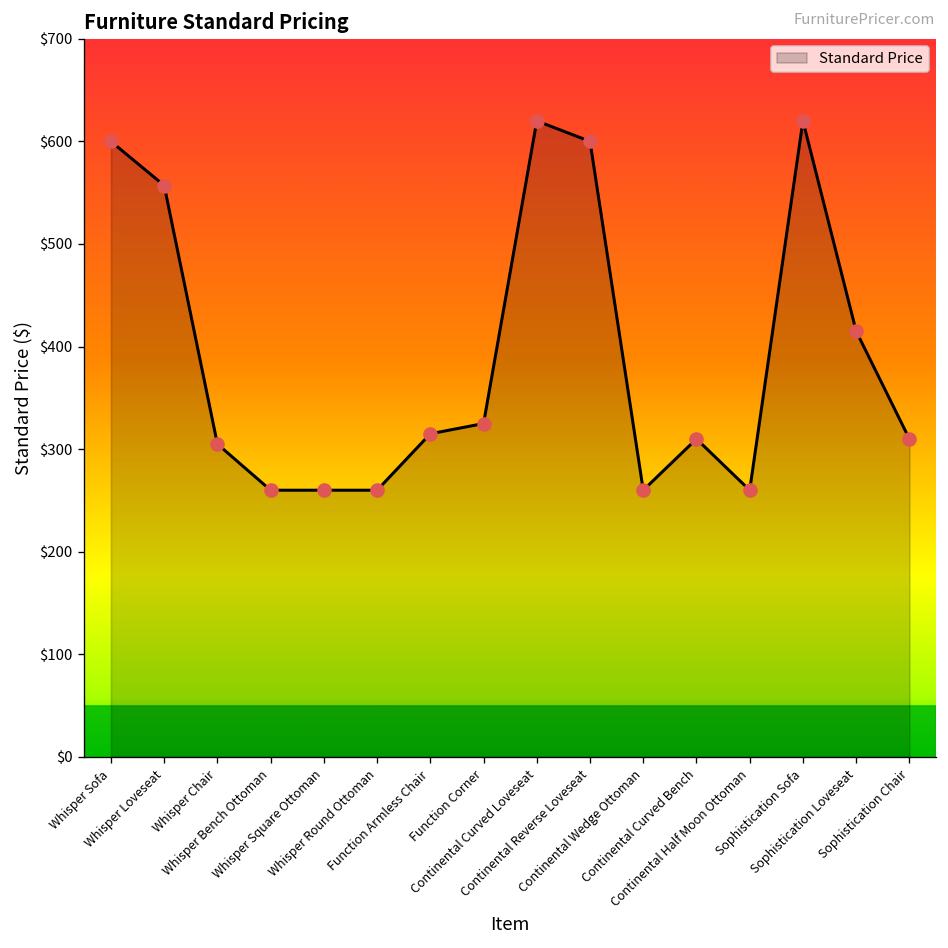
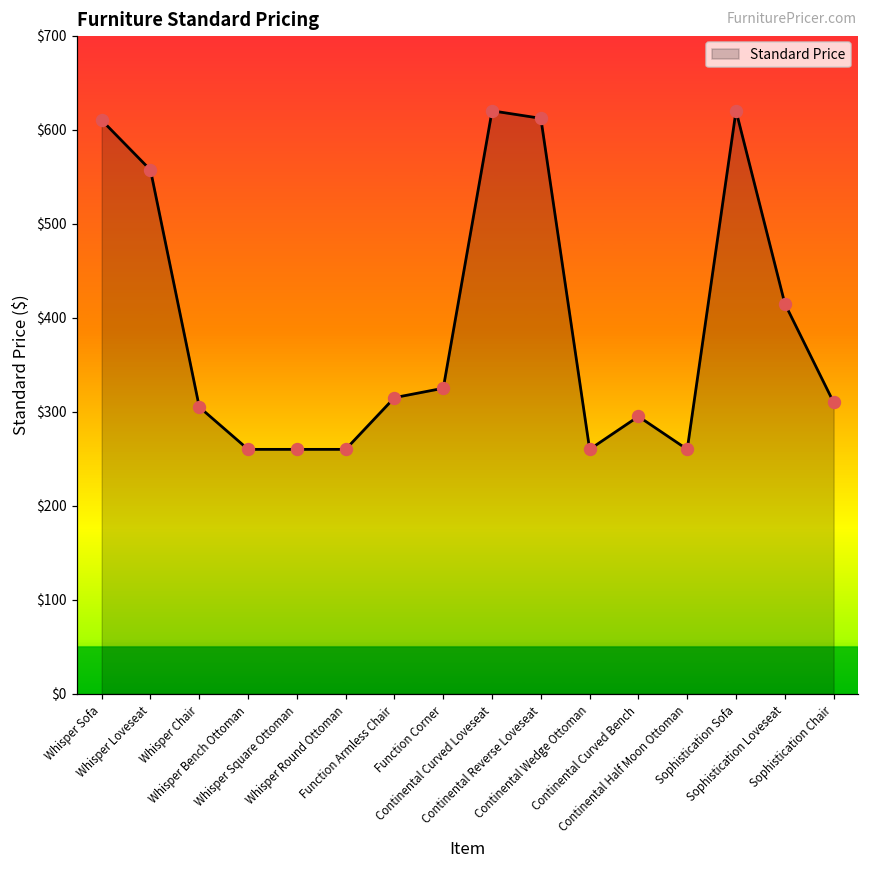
  {
-   "Whisper Sofa": "$600",
+   "Whisper Sofa": "$610",
    "Whisper Loveseat": "$560",
    "Whisper Chair": "$310",
    "Whisper Bench Ottoman": "$260",
    "Whisper Square Ottoman": "$260",
    "Whisper Round Ottoman": "$260",
    "Function Armless Chair": "$320",
    "Function Corner": "$330",
    "Continental Curved Loveseat": "$620",
-   "Continental Reverse Loveseat": "$600",
+   "Continental Reverse Loveseat": "$610",
    "Continental Wedge Ottoman": "$260",
-   "Continental Curved Bench": "$310",
+   "Continental Curved Bench": "$300",
    "Continental Half Moon Ottoman": "$260",
    "Sophistication Sofa": "$620",
    "Sophistication Loveseat": "$420",
    "Sophistication Chair": "$310"
  }
